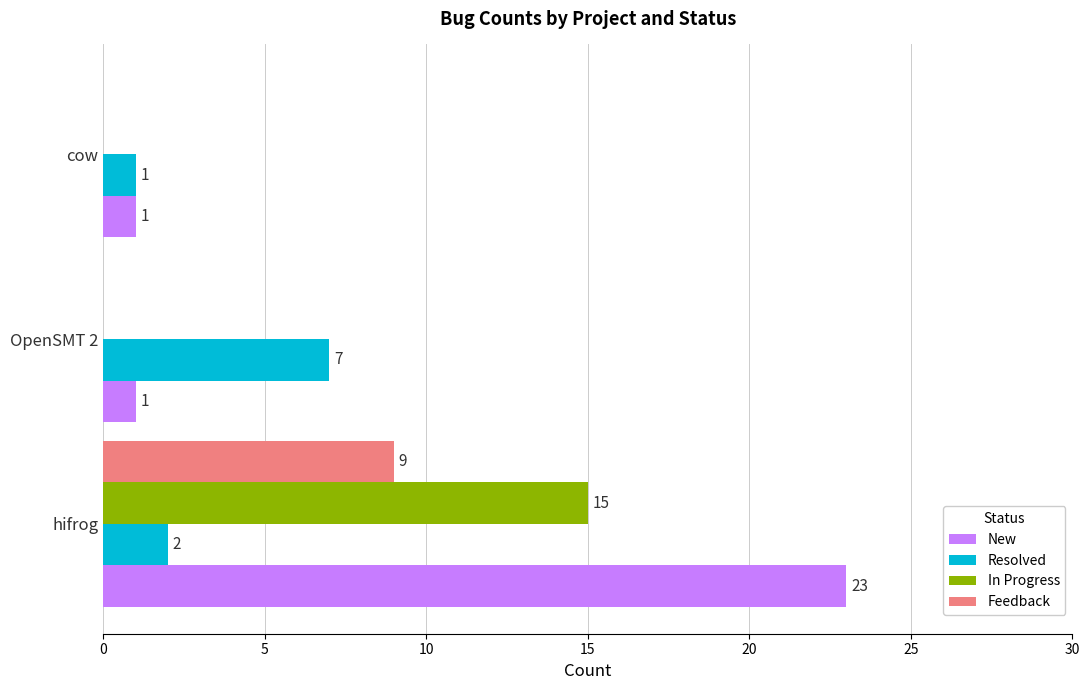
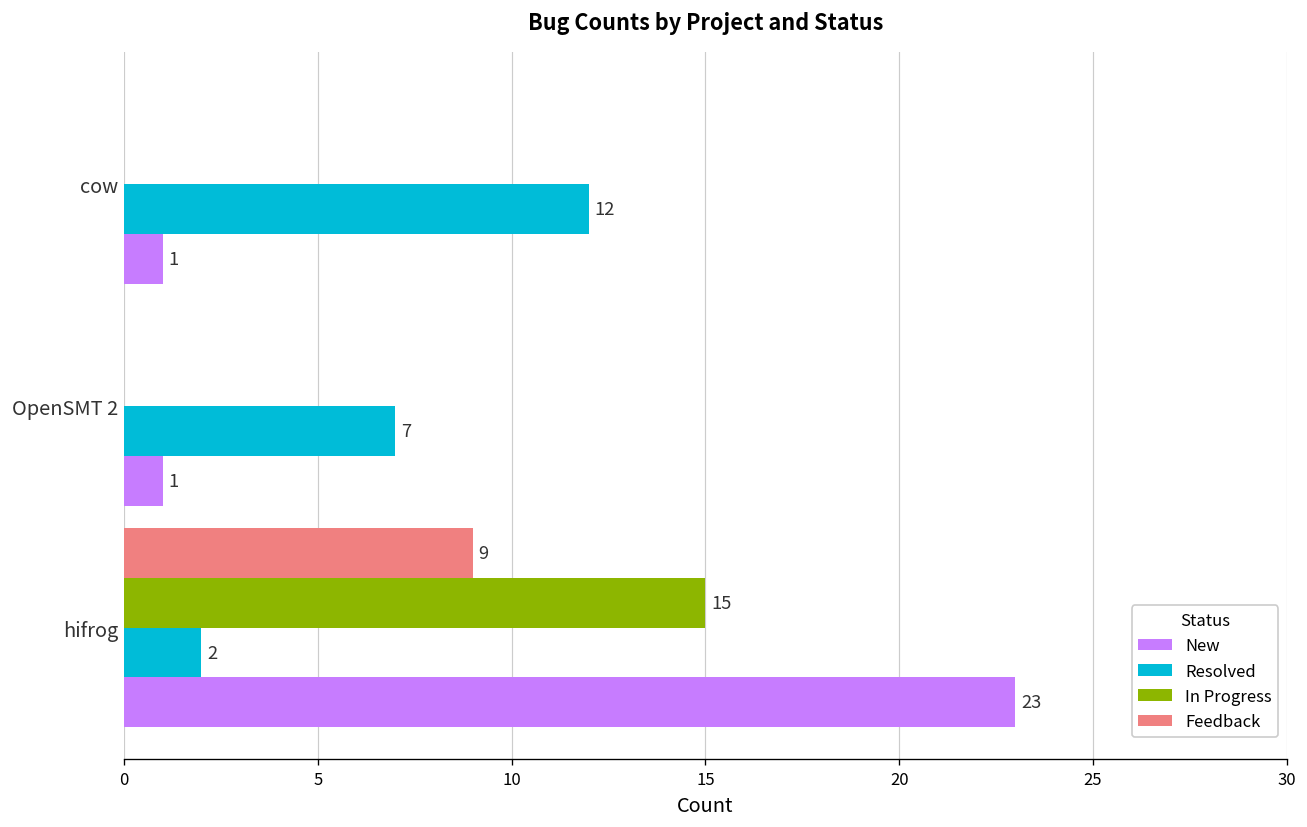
  {
    "New": {
      "cow": 1,
      "OpenSMT 2": 1,
      "hifrog": 23
    },
    "Resolved": {
-     "cow": 1,
+     "cow": 12,
      "OpenSMT 2": 7,
      "hifrog": 2
    },
    "In Progress": {
      "hifrog": 15
    },
    "Feedback": {
      "hifrog": 9
    }
  }
